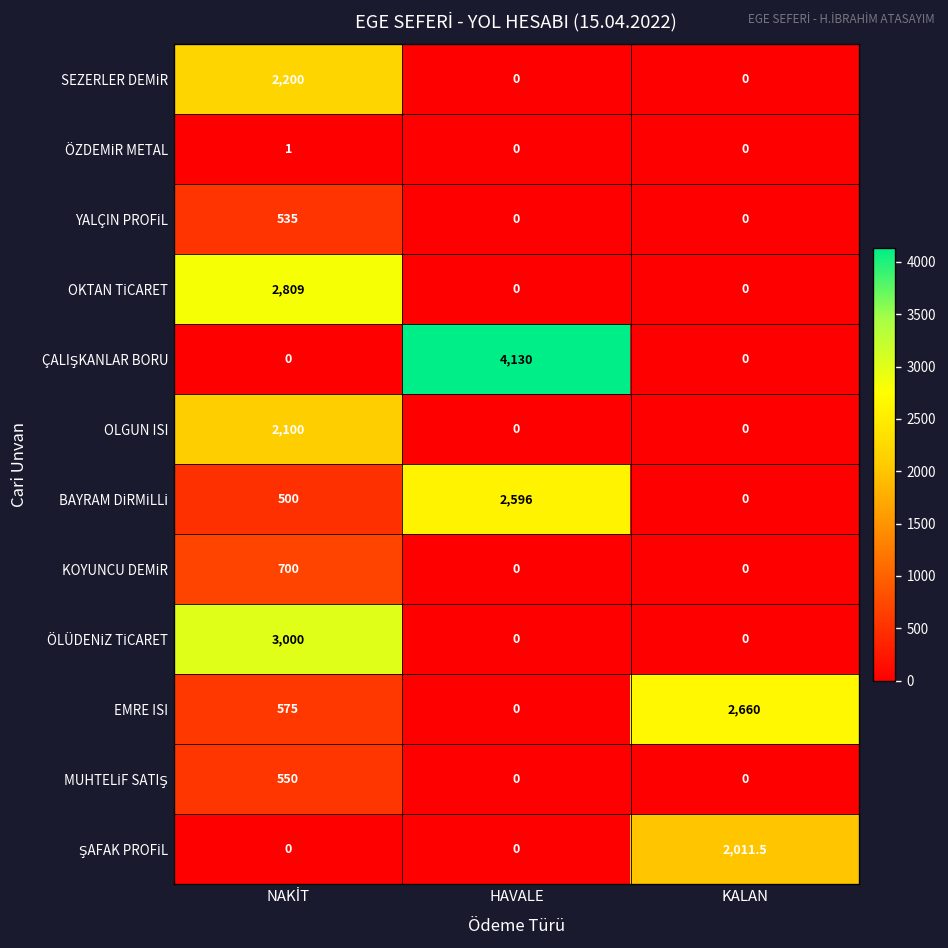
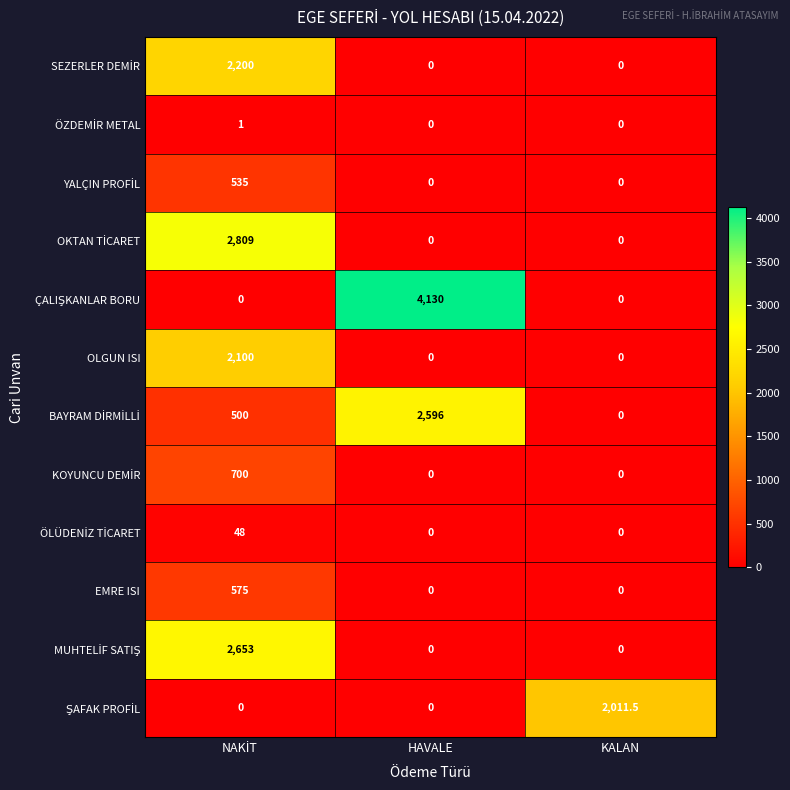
  {
    "SEZERLER DEMİR": {
      "NAKİT": "2,200",
      "HAVALE": "0",
      "KALAN": "0"
    },
    "ÖZDEMİR METAL": {
      "NAKİT": "1",
      "HAVALE": "0",
      "KALAN": "0"
    },
    "YALÇIN PROFİL": {
      "NAKİT": "535",
      "HAVALE": "0",
      "KALAN": "0"
    },
    "OKTAN TİCARET": {
      "NAKİT": "2,809",
      "HAVALE": "0",
      "KALAN": "0"
    },
    "ÇALIŞKANLAR BORU": {
      "NAKİT": "0",
      "HAVALE": "4,130",
      "KALAN": "0"
    },
    "OLGUN ISI": {
      "NAKİT": "2,100",
      "HAVALE": "0",
      "KALAN": "0"
    },
    "BAYRAM DİRMİLLİ": {
      "NAKİT": "500",
      "HAVALE": "2,596",
      "KALAN": "0"
    },
    "KOYUNCU DEMİR": {
      "NAKİT": "700",
      "HAVALE": "0",
      "KALAN": "0"
    },
    "ÖLÜDENİZ TİCARET": {
-     "NAKİT": "3,000",
+     "NAKİT": "48",
      "HAVALE": "0",
      "KALAN": "0"
    },
    "EMRE ISI": {
      "NAKİT": "575",
      "HAVALE": "0",
-     "KALAN": "2,660"
+     "KALAN": "0"
    },
    "MUHTELİF SATIŞ": {
-     "NAKİT": "550",
+     "NAKİT": "2,653",
      "HAVALE": "0",
      "KALAN": "0"
    },
    "ŞAFAK PROFİL": {
      "NAKİT": "0",
      "HAVALE": "0",
      "KALAN": "2,011.5"
    }
  }
